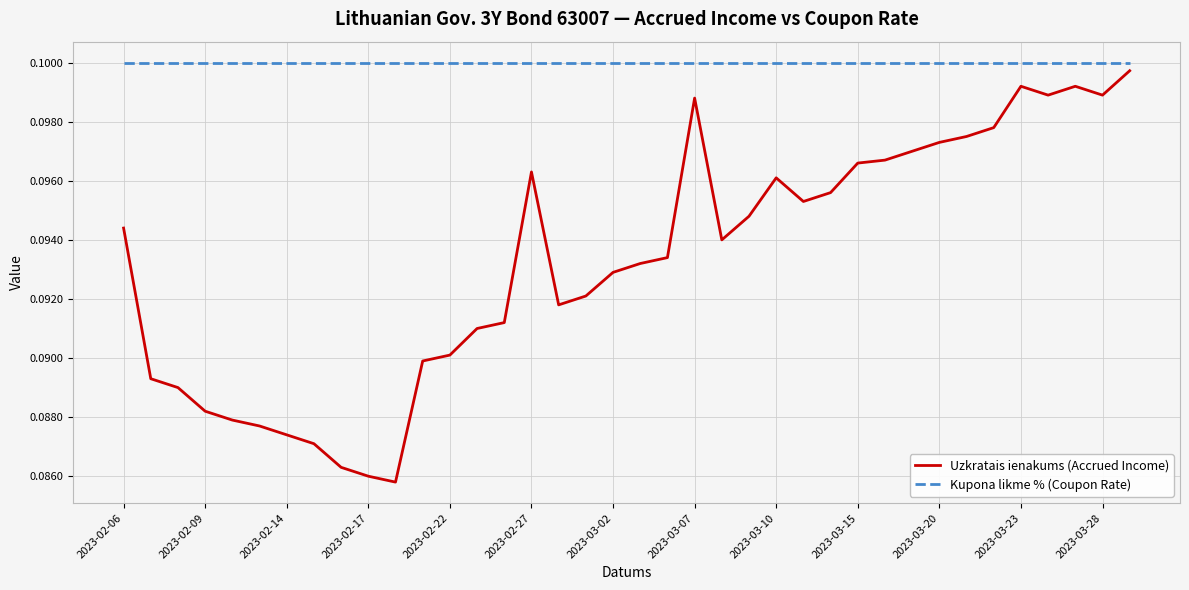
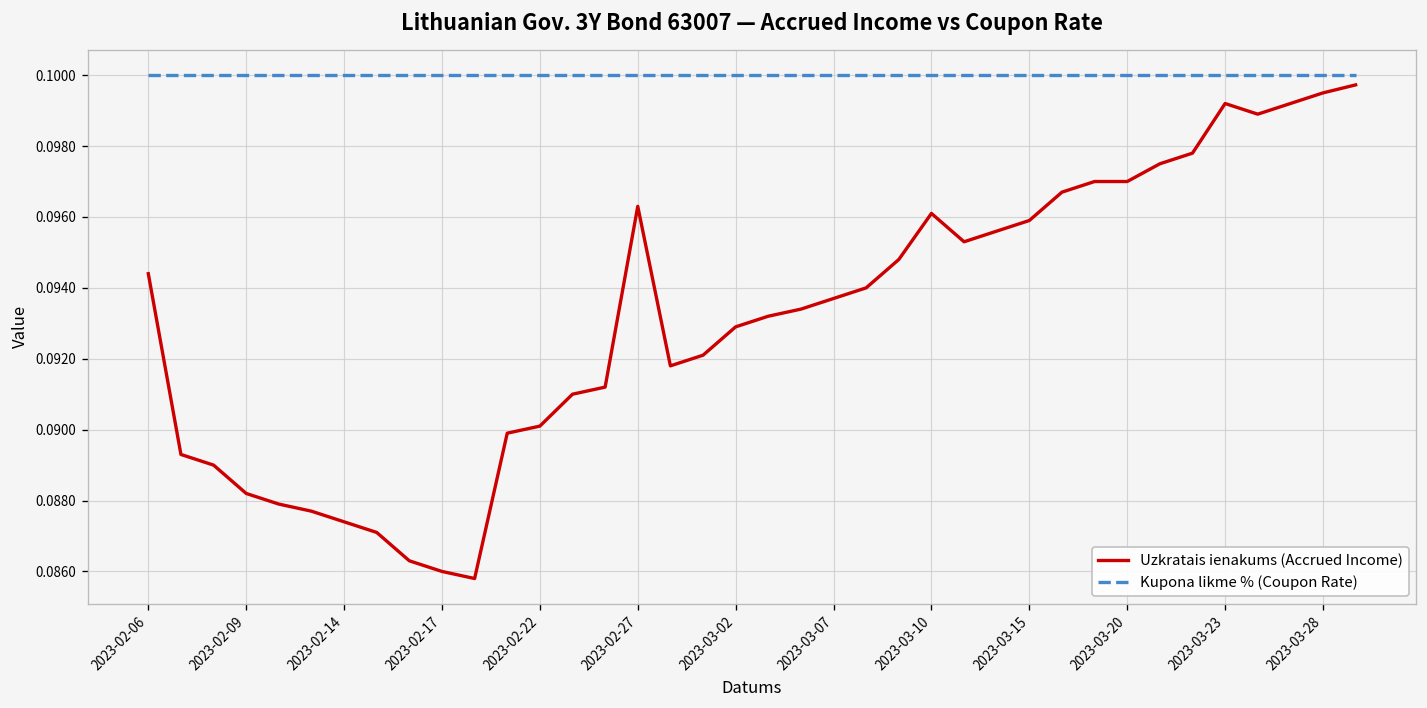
  {
    "Uzkratais ienakums (Accrued Income)": {
      "2023-02-06": 0.0944,
      "2023-02-09": 0.0882,
      "2023-02-14": 0.0874,
      "2023-02-17": 0.0860,
      "2023-02-22": 0.0901,
      "2023-02-27": 0.0963,
      "2023-03-02": 0.0929,
-     "2023-03-07": 0.0988,
+     "2023-03-07": 0.0937,
      "2023-03-10": 0.0961,
-     "2023-03-15": 0.0966,
-     "2023-03-20": 0.0973,
+     "2023-03-15": 0.0959,
+     "2023-03-20": 0.0970,
      "2023-03-23": 0.0992,
-     "2023-03-28": 0.0989
+     "2023-03-28": 0.0995
    },
    "Kupona likme % (Coupon Rate)": {
      "2023-02-06": 0.1000,
      "2023-02-09": 0.1000,
      "2023-02-14": 0.1000,
      "2023-02-17": 0.1000,
      "2023-02-22": 0.1000,
      "2023-02-27": 0.1000,
      "2023-03-02": 0.1000,
      "2023-03-07": 0.1000,
      "2023-03-10": 0.1000,
      "2023-03-15": 0.1000,
      "2023-03-20": 0.1000,
      "2023-03-23": 0.1000,
      "2023-03-28": 0.1000
    }
  }
